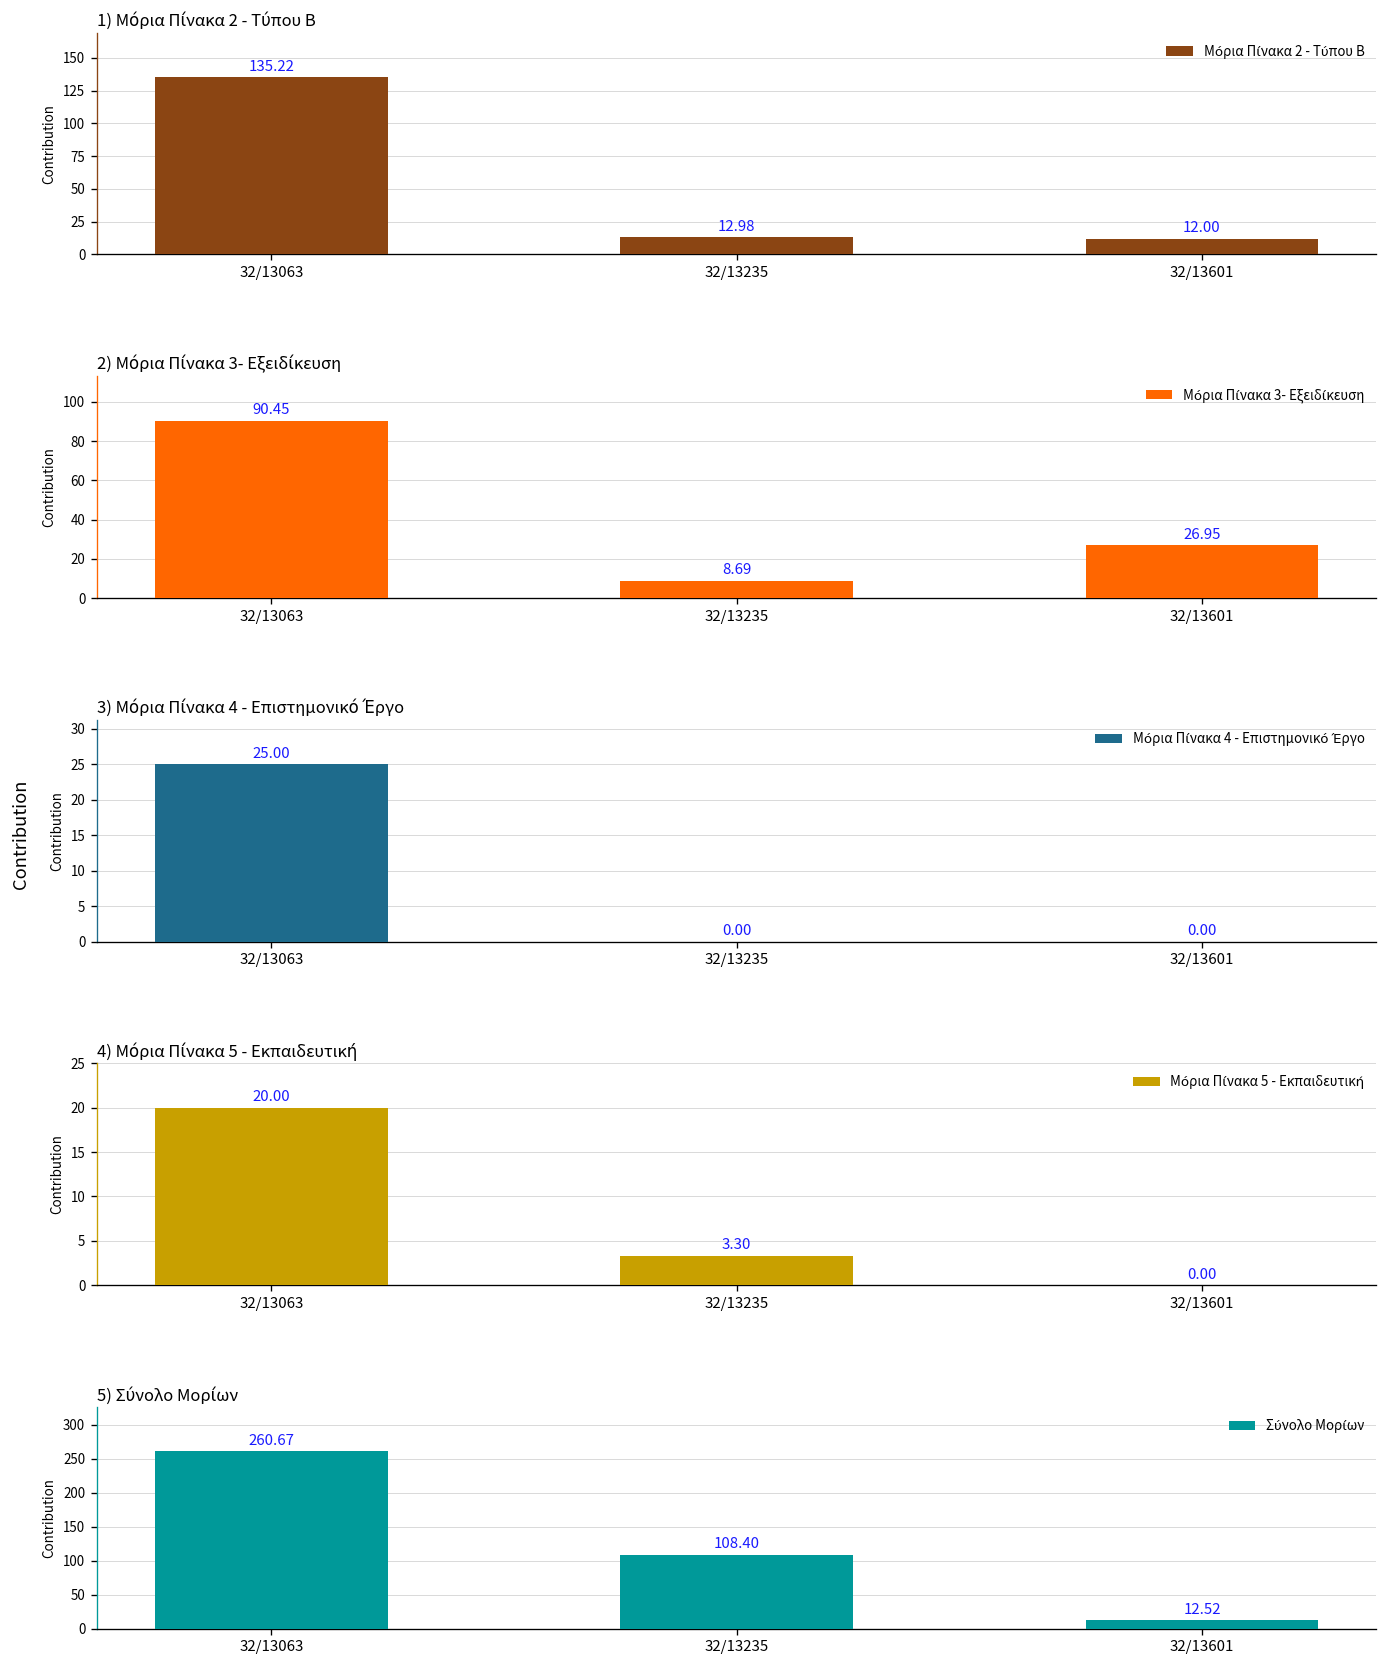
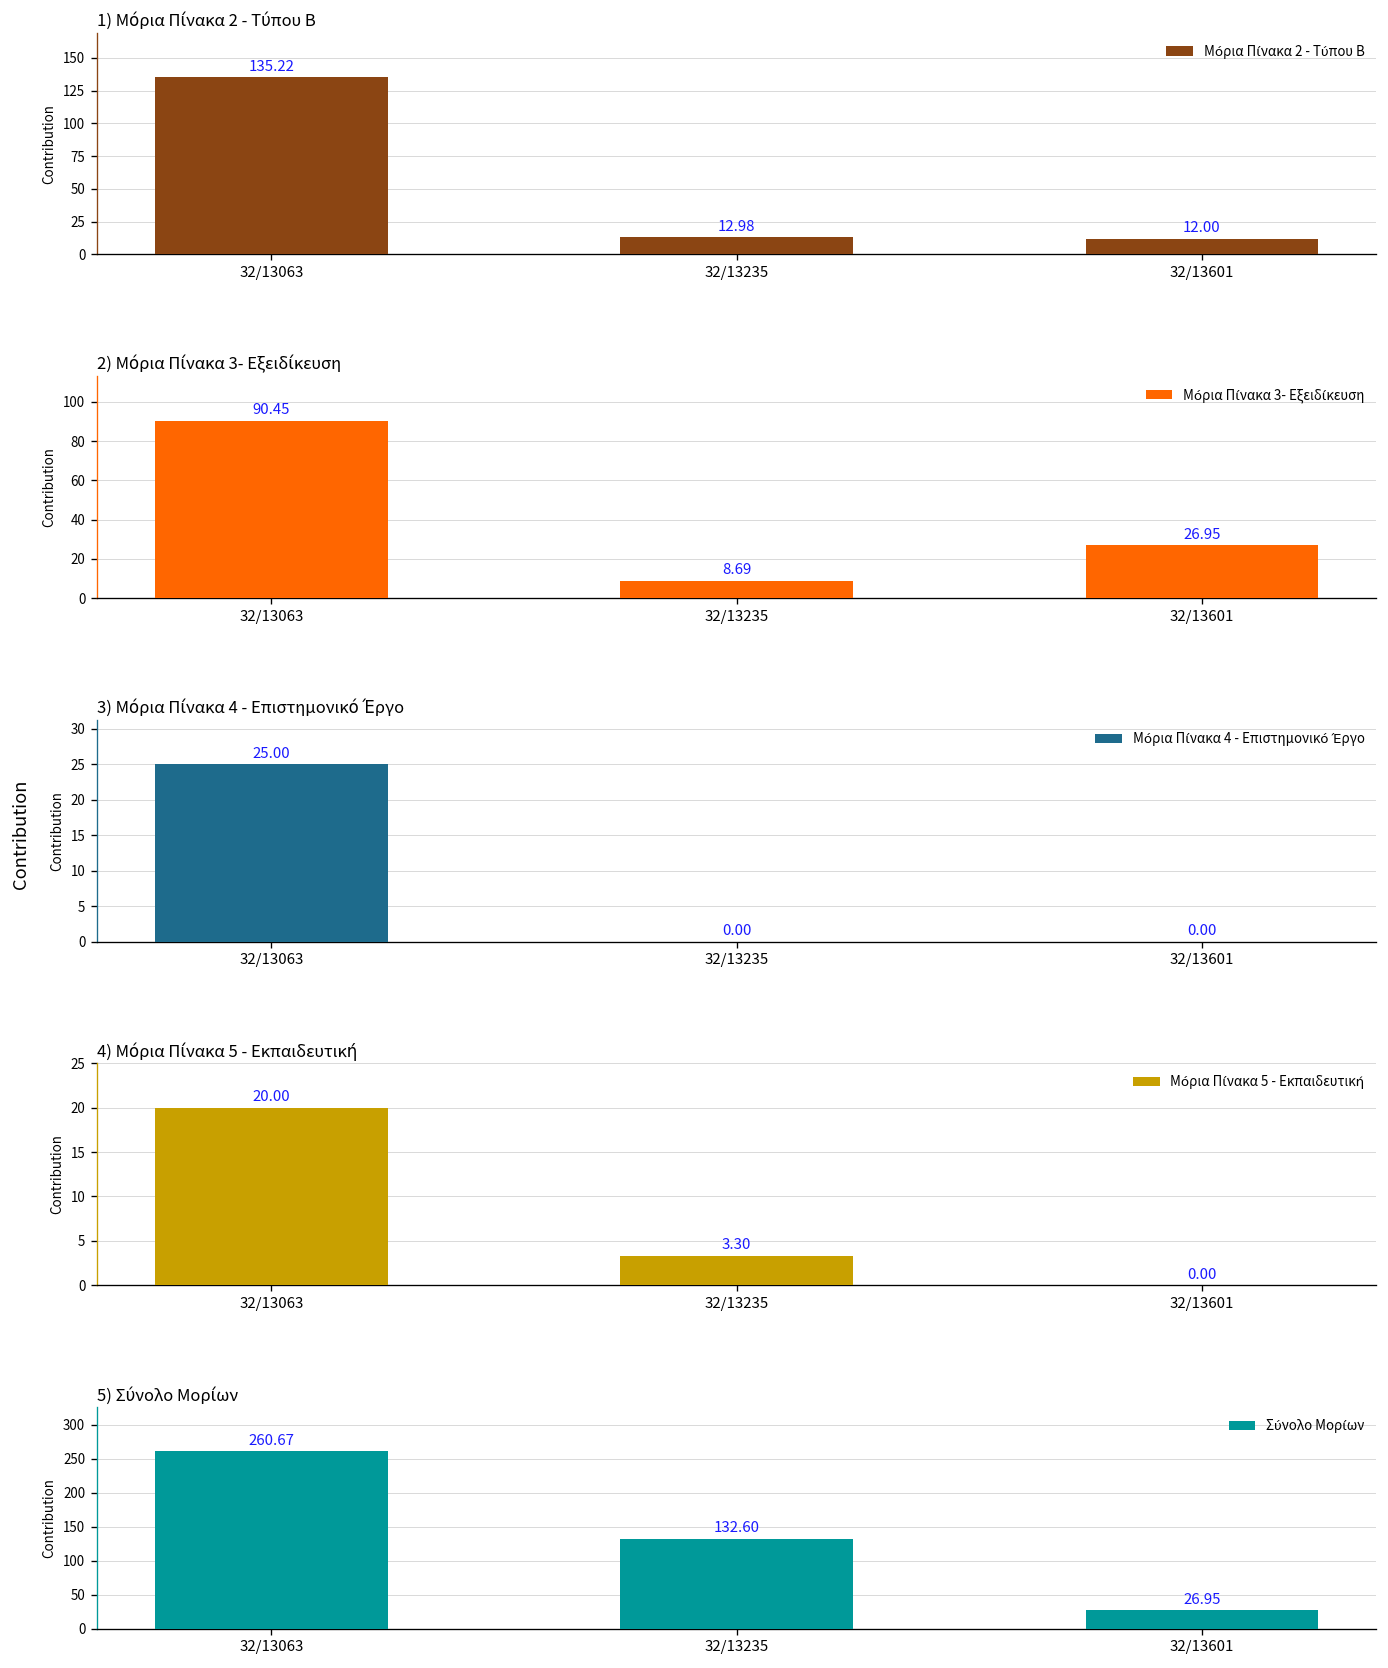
  {
    "1) Μόρια Πίνακα 2 - Τύπου Β": {
      "32/13063": 135.22,
      "32/13235": 12.98,
      "32/13601": 12.00
    },
    "2) Μόρια Πίνακα 3- Εξειδίκευση": {
      "32/13063": 90.45,
      "32/13235": 8.69,
      "32/13601": 26.95
    },
    "3) Μόρια Πίνακα 4 - Επιστημονικό Έργο": {
      "32/13063": 25.00,
      "32/13235": 0.00,
      "32/13601": 0.00
    },
    "4) Μόρια Πίνακα 5 - Εκπαιδευτική": {
      "32/13063": 20.00,
      "32/13235": 3.30,
      "32/13601": 0.00
    },
    "5) Σύνολο Μορίων": {
      "32/13063": 260.67,
-     "32/13235": 108.40,
-     "32/13601": 12.52
+     "32/13235": 132.60,
+     "32/13601": 26.95
    }
  }
